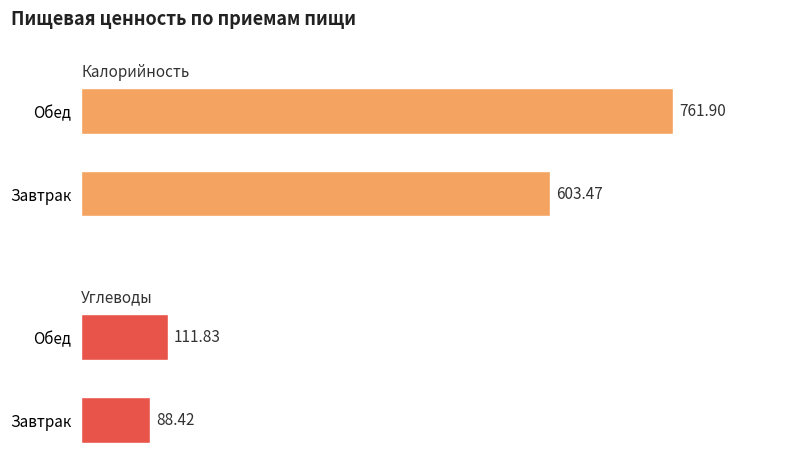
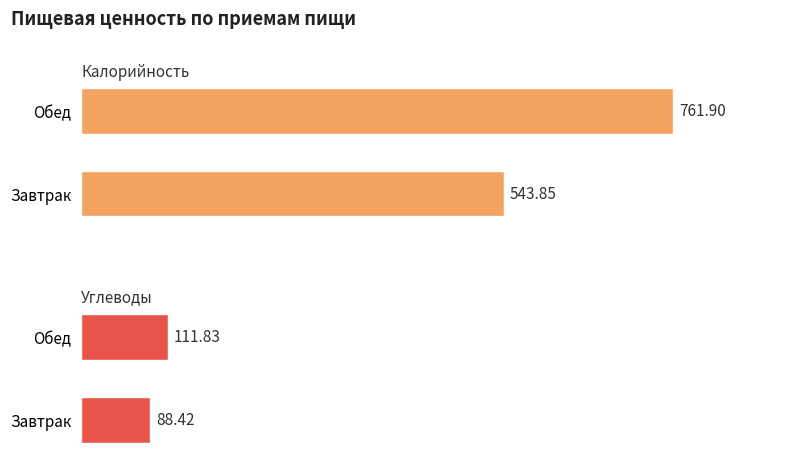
  {
    "Калорийность": {
      "Обед": 761.90,
-     "Завтрак": 603.47
+     "Завтрак": 543.85
    },
    "Углеводы": {
      "Обед": 111.83,
      "Завтрак": 88.42
    }
  }
